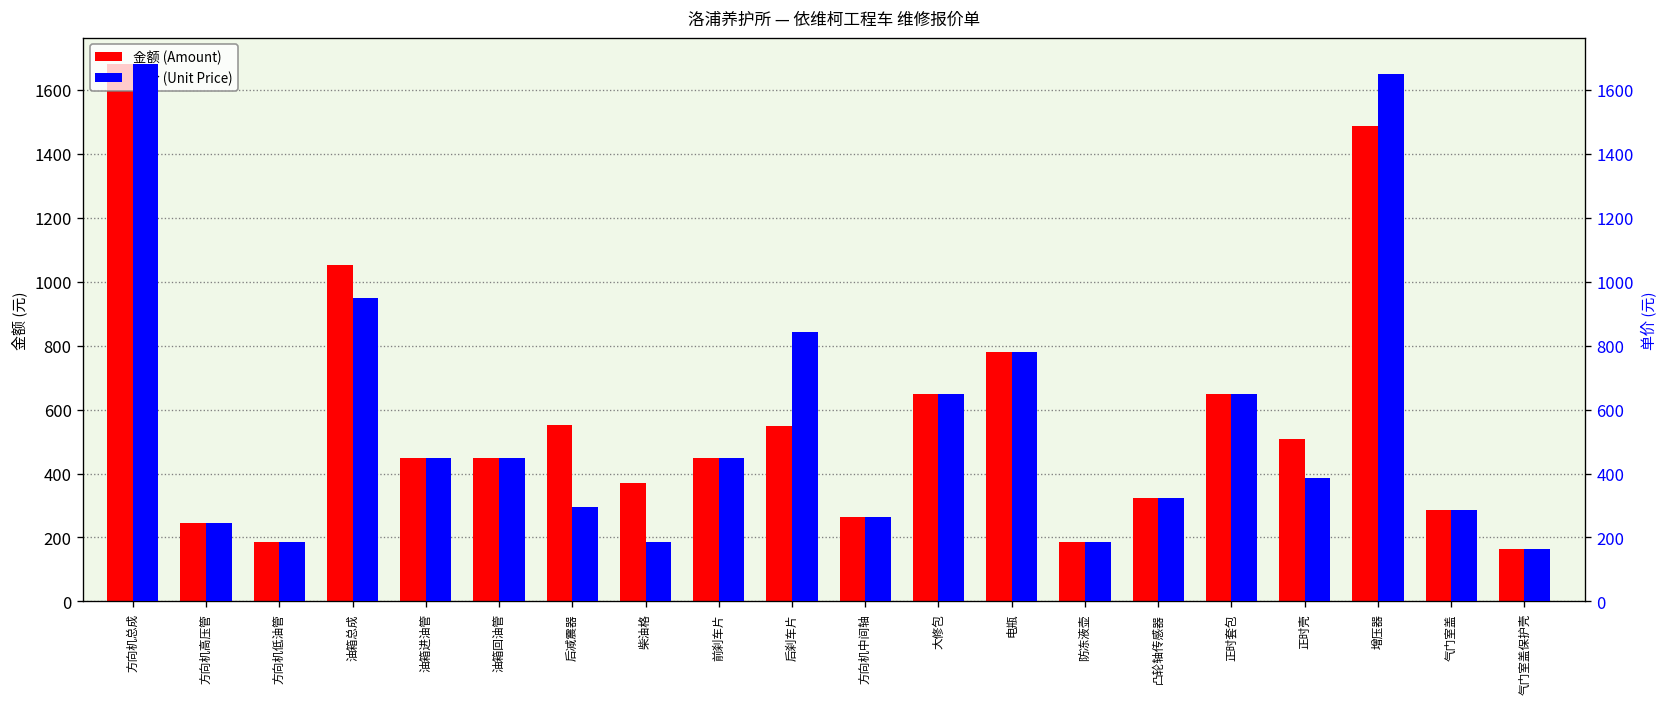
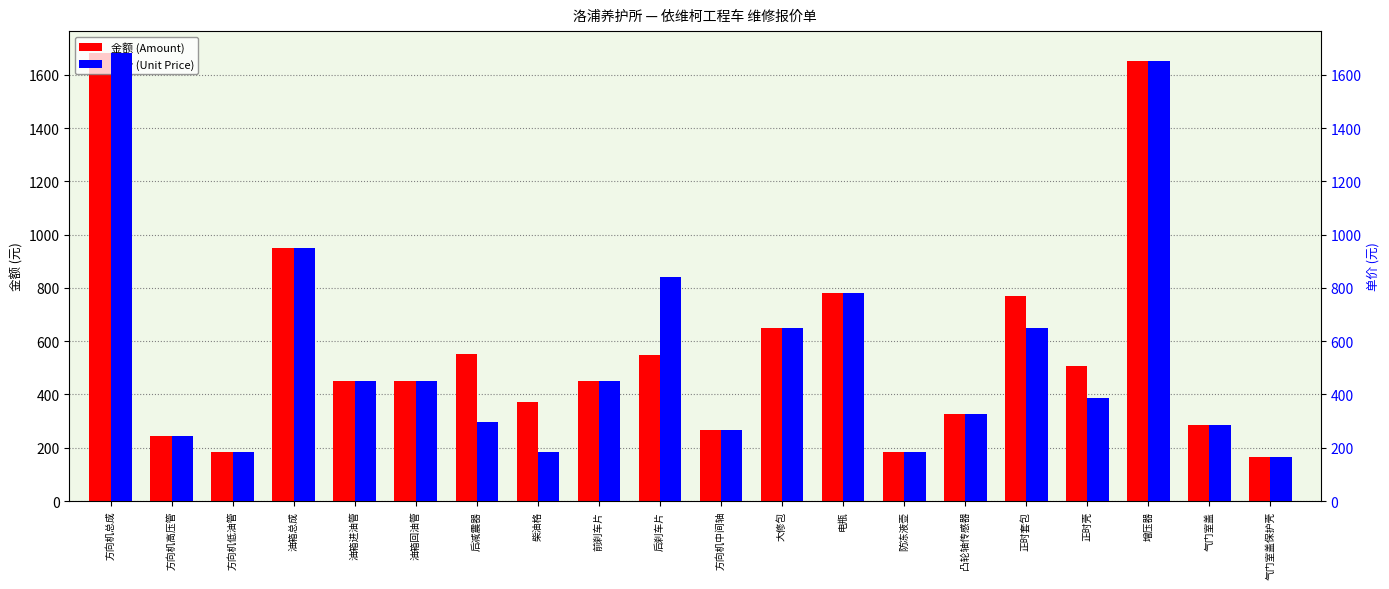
  {
    "金额 (Amount)": {
      "方向机高压管": 250,
      "方向机低油管": 190,
-     "油箱总成": 1050,
+     "油箱总成": 950,
      "油箱进油管": 450,
      "油箱回油管": 450,
      "后减震器": 550,
      "柴油格": 370,
      "前刹车片": 450,
      "后刹车片": 550,
      "方向机中间轴": 270,
      "大修包": 650,
      "电瓶": 780,
      "防冻液壶": 190,
      "凸轮轴传感器": 330,
-     "正时套包": 650,
+     "正时套包": 770,
      "正时壳": 510,
-     "增压器": 1490,
+     "增压器": 1650,
      "气门室盖": 290,
      "气门室盖保护壳": 170
    },
    "单价 (Unit Price)": {
      "方向机高压管": 250,
      "方向机低油管": 190,
      "油箱总成": 950,
      "油箱进油管": 450,
      "油箱回油管": 450,
      "后减震器": 300,
      "柴油格": 190,
      "前刹车片": 450,
      "后刹车片": 840,
      "方向机中间轴": 270,
      "大修包": 650,
      "电瓶": 780,
      "防冻液壶": 190,
      "凸轮轴传感器": 330,
      "正时套包": 650,
      "正时壳": 390,
      "增压器": 1650,
      "气门室盖": 290,
      "气门室盖保护壳": 170
    }
  }
